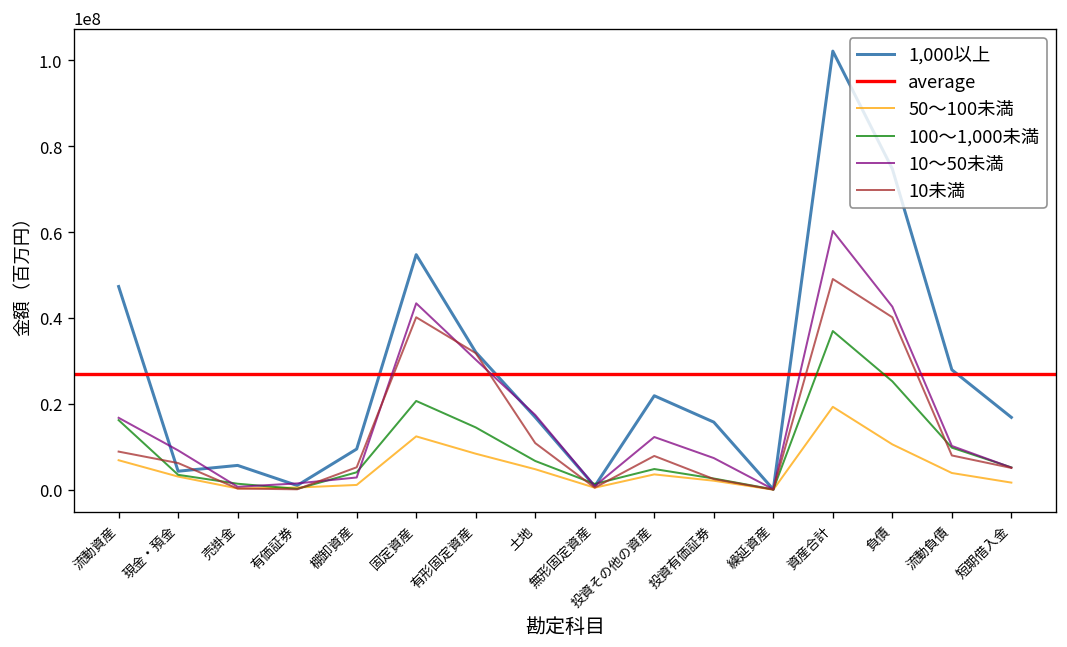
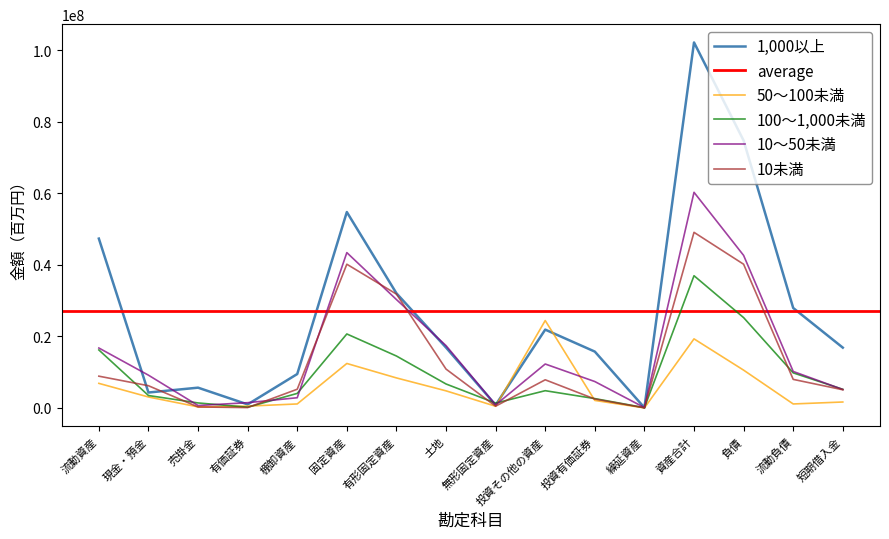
  {
    "1,000以上": {
      "流動資産": 47000000,
      "現金・預金": 4000000,
      "売掛金": 6000000,
      "棚卸資産": 9000000,
      "固定資産": 55000000,
      "投資その他の資産": 22000000,
      "投資有価証券": 16000000,
      "資産合計": 102000000,
      "流動負債": 28000000,
      "短期借入金": 17000000
    },
    "50～100未満": {
      "流動資産": 7000000,
      "棚卸資産": 1000000,
      "固定資産": 12000000,
      "有形固定資産": 8000000,
      "土地": 5000000,
-     "投資その他の資産": 4000000,
+     "投資その他の資産": 24000000,
      "資産合計": 19000000,
      "負債": 11000000,
-     "流動負債": 4000000,
+     "流動負債": 1000000,
      "短期借入金": 2000000
    },
    "100～1,000未満": {
      "売掛金": 1000000,
      "棚卸資産": 4000000,
      "固定資産": 21000000,
      "有形固定資産": 15000000,
      "土地": 7000000,
      "投資その他の資産": 5000000,
      "資産合計": 37000000,
      "負債": 25000000
    },
    "10～50未満": {
      "現金・預金": 9000000,
      "棚卸資産": 3000000,
      "固定資産": 43000000,
      "有形固定資産": 30000000,
      "投資その他の資産": 12000000,
      "投資有価証券": 7000000,
      "資産合計": 60000000,
      "負債": 43000000
    },
    "10未満": {
      "流動資産": 9000000,
      "現金・預金": 6000000,
      "棚卸資産": 5000000,
      "固定資産": 40000000,
      "土地": 11000000,
      "投資その他の資産": 8000000,
      "資産合計": 49000000,
      "負債": 40000000,
      "流動負債": 8000000
    }
  }
